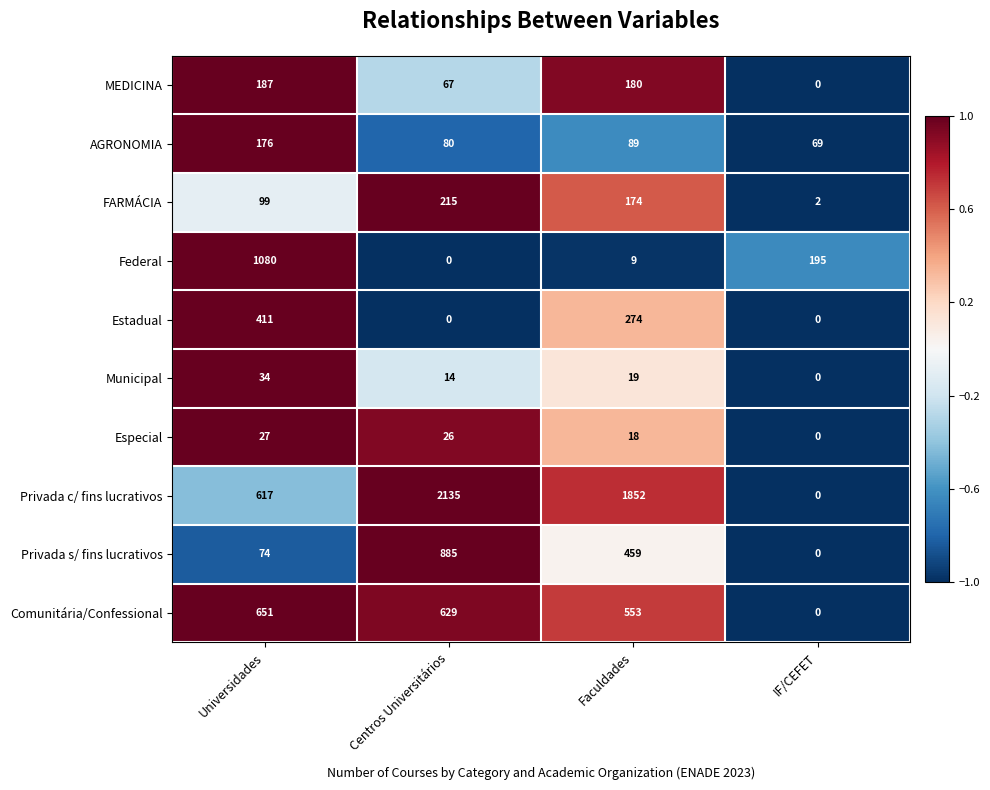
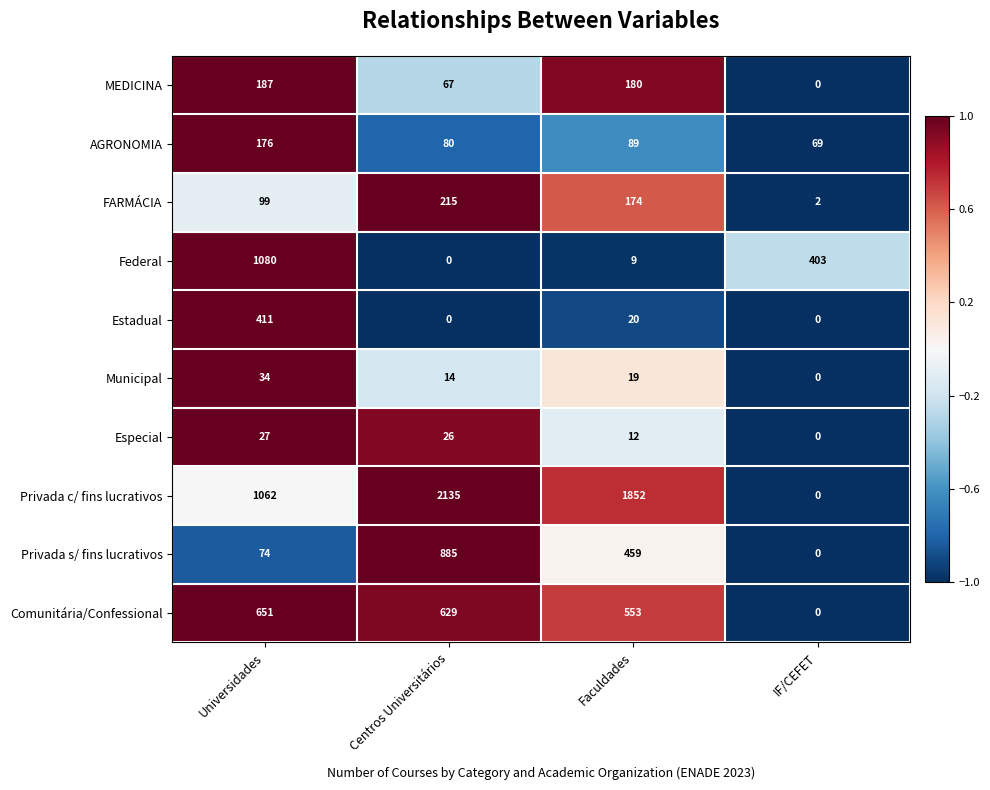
  {
    "MEDICINA": {
      "Universidades": 187,
      "Centros Universitários": 67,
      "Faculdades": 180,
      "IF/CEFET": 0
    },
    "AGRONOMIA": {
      "Universidades": 176,
      "Centros Universitários": 80,
      "Faculdades": 89,
      "IF/CEFET": 69
    },
    "FARMÁCIA": {
      "Universidades": 99,
      "Centros Universitários": 215,
      "Faculdades": 174,
      "IF/CEFET": 2
    },
    "Federal": {
      "Universidades": 1080,
      "Centros Universitários": 0,
      "Faculdades": 9,
-     "IF/CEFET": 195
+     "IF/CEFET": 403
    },
    "Estadual": {
      "Universidades": 411,
      "Centros Universitários": 0,
-     "Faculdades": 274,
+     "Faculdades": 20,
      "IF/CEFET": 0
    },
    "Municipal": {
      "Universidades": 34,
      "Centros Universitários": 14,
      "Faculdades": 19,
      "IF/CEFET": 0
    },
    "Especial": {
      "Universidades": 27,
      "Centros Universitários": 26,
-     "Faculdades": 18,
+     "Faculdades": 12,
      "IF/CEFET": 0
    },
    "Privada c/ fins lucrativos": {
-     "Universidades": 617,
+     "Universidades": 1062,
      "Centros Universitários": 2135,
      "Faculdades": 1852,
      "IF/CEFET": 0
    },
    "Privada s/ fins lucrativos": {
      "Universidades": 74,
      "Centros Universitários": 885,
      "Faculdades": 459,
      "IF/CEFET": 0
    },
    "Comunitária/Confessional": {
      "Universidades": 651,
      "Centros Universitários": 629,
      "Faculdades": 553,
      "IF/CEFET": 0
    }
  }
